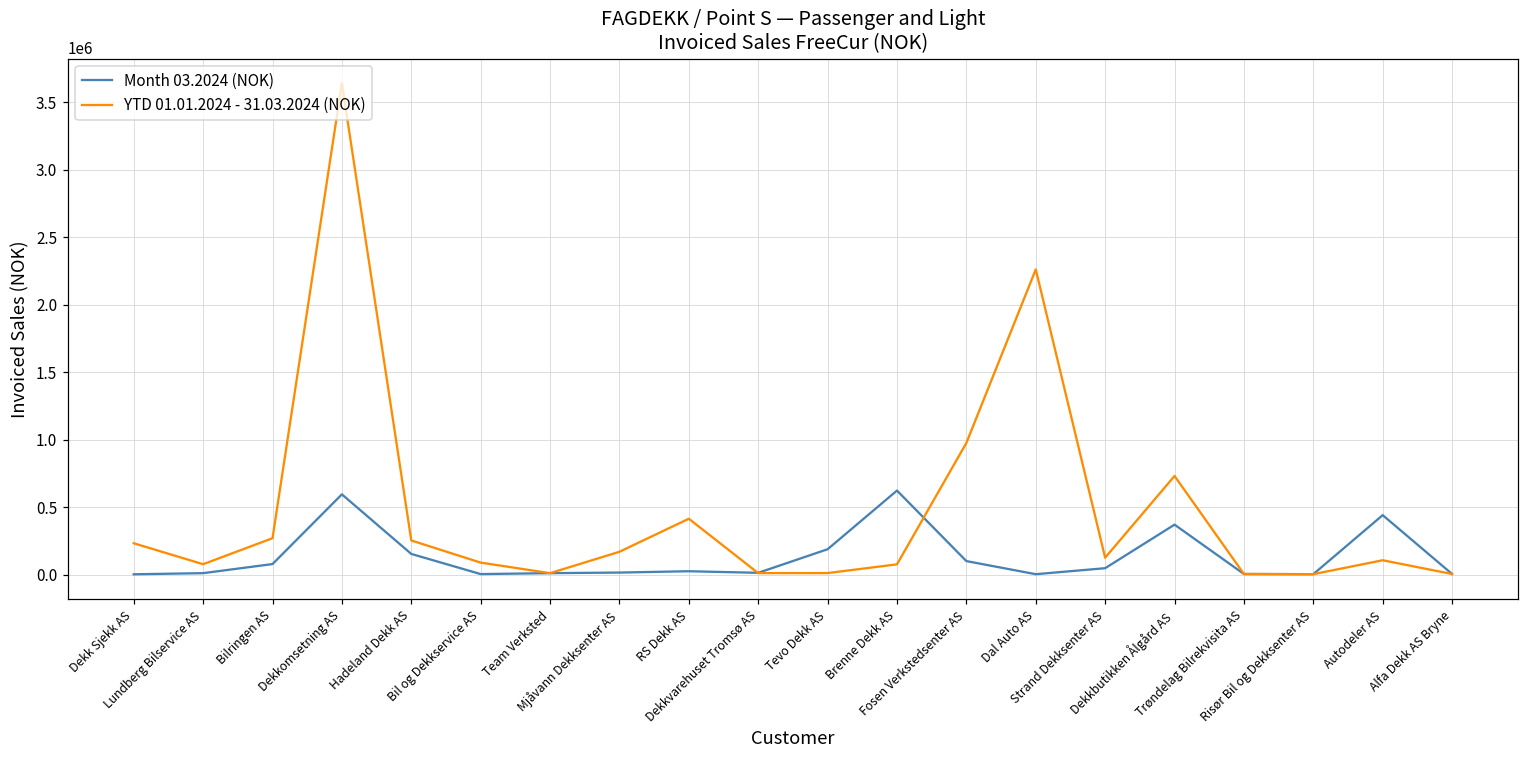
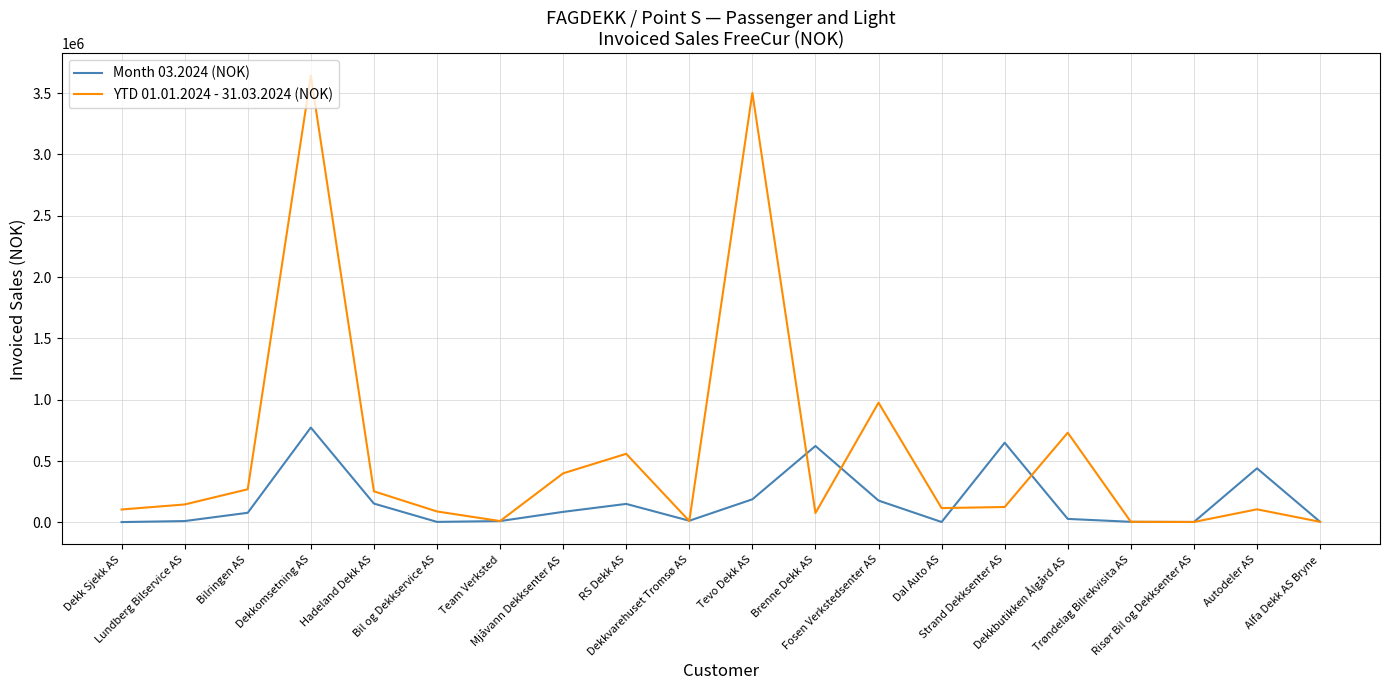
  {
    "Month 03.2024 (NOK)": {
      "Dekk Sjekk AS": 0,
      "Lundberg Bilservice AS": 10000,
      "Bilringen AS": 80000,
-     "Dekkomsetning AS": 600000,
+     "Dekkomsetning AS": 770000,
      "Hadeland Dekk AS": 150000,
      "Bil og Dekkservice AS": 0,
-     "Mjåvann Dekksenter AS": 20000,
-     "RS Dekk AS": 30000,
+     "Mjåvann Dekksenter AS": 90000,
+     "RS Dekk AS": 150000,
      "Tevo Dekk AS": 190000,
      "Brenne Dekk AS": 620000,
-     "Fosen Verkstedsenter AS": 100000,
+     "Fosen Verkstedsenter AS": 180000,
      "Dal Auto AS": 0,
-     "Strand Dekksenter AS": 50000,
-     "Dekkbutikken Ålgård AS": 370000,
+     "Strand Dekksenter AS": 650000,
+     "Dekkbutikken Ålgård AS": 30000,
      "Autodeler AS": 440000
    },
    "YTD 01.01.2024 - 31.03.2024 (NOK)": {
-     "Dekk Sjekk AS": 230000,
-     "Lundberg Bilservice AS": 80000,
+     "Dekk Sjekk AS": 110000,
+     "Lundberg Bilservice AS": 150000,
      "Bilringen AS": 270000,
      "Hadeland Dekk AS": 250000,
      "Bil og Dekkservice AS": 90000,
-     "Mjåvann Dekksenter AS": 170000,
-     "RS Dekk AS": 410000,
-     "Tevo Dekk AS": 10000,
+     "Mjåvann Dekksenter AS": 400000,
+     "RS Dekk AS": 560000,
+     "Tevo Dekk AS": 3500000,
      "Brenne Dekk AS": 80000,
      "Fosen Verkstedsenter AS": 980000,
-     "Dal Auto AS": 2260000,
+     "Dal Auto AS": 120000,
      "Strand Dekksenter AS": 130000,
      "Dekkbutikken Ålgård AS": 730000,
      "Autodeler AS": 110000
    }
  }
